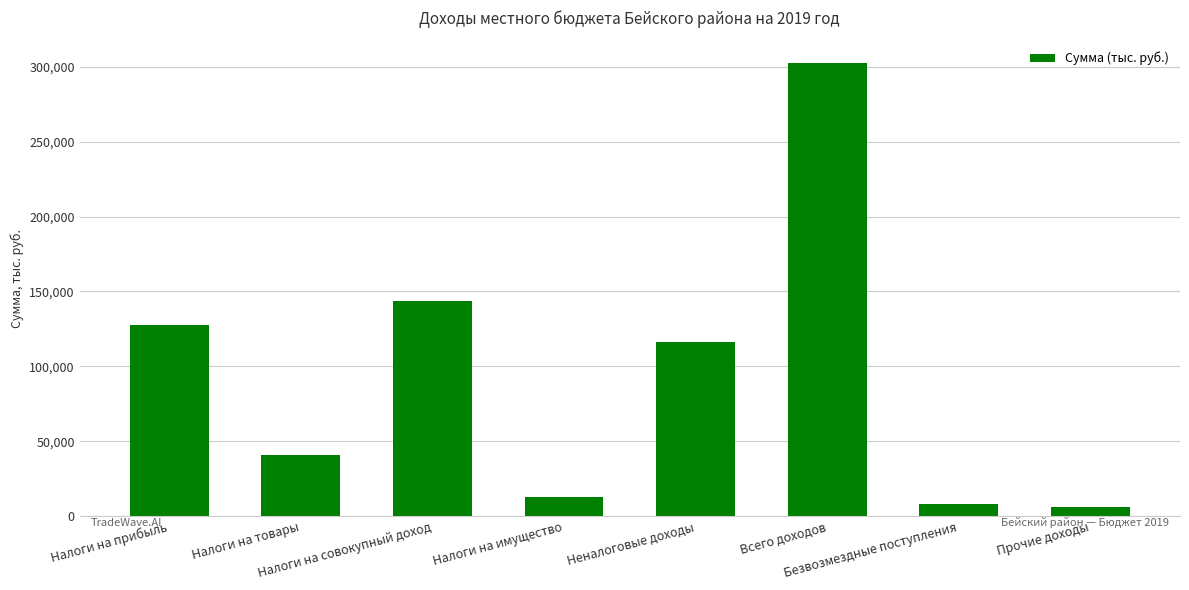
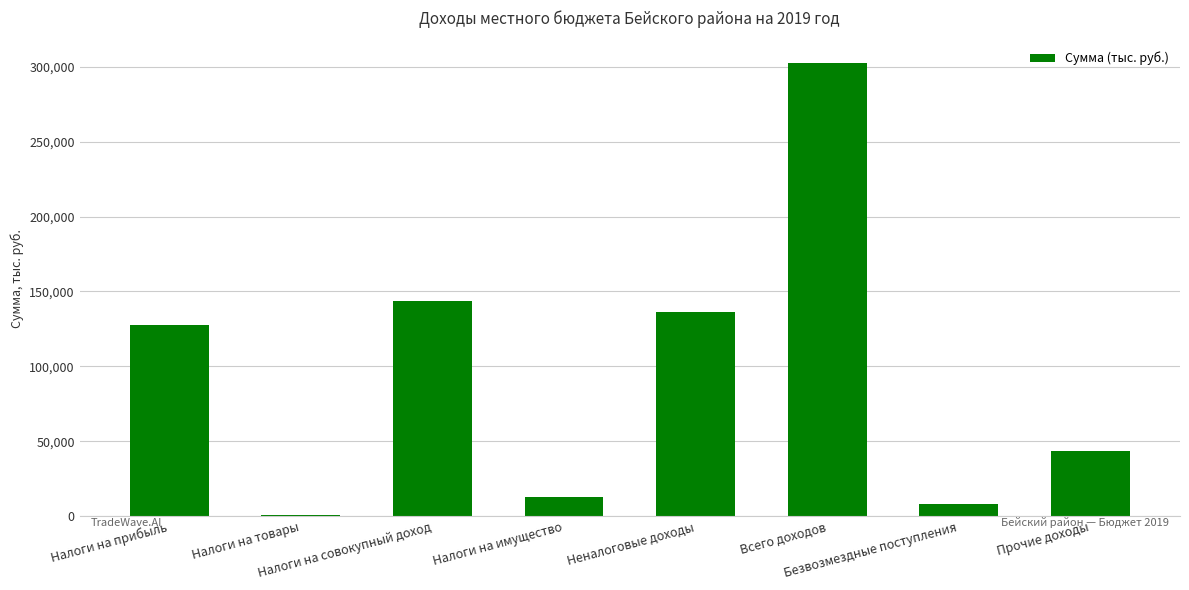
  {
    "Налоги на прибыль": "128,000",
-   "Налоги на товары": "41,000",
+   "Налоги на товары": "1,000",
    "Налоги на совокупный доход": "144,000",
    "Налоги на имущество": "13,000",
-   "Неналоговые доходы": "116,000",
+   "Неналоговые доходы": "137,000",
    "Всего доходов": "302,000",
    "Безвозмездные поступления": "8,000",
-   "Прочие доходы": "6,000"
+   "Прочие доходы": "43,000"
  }
